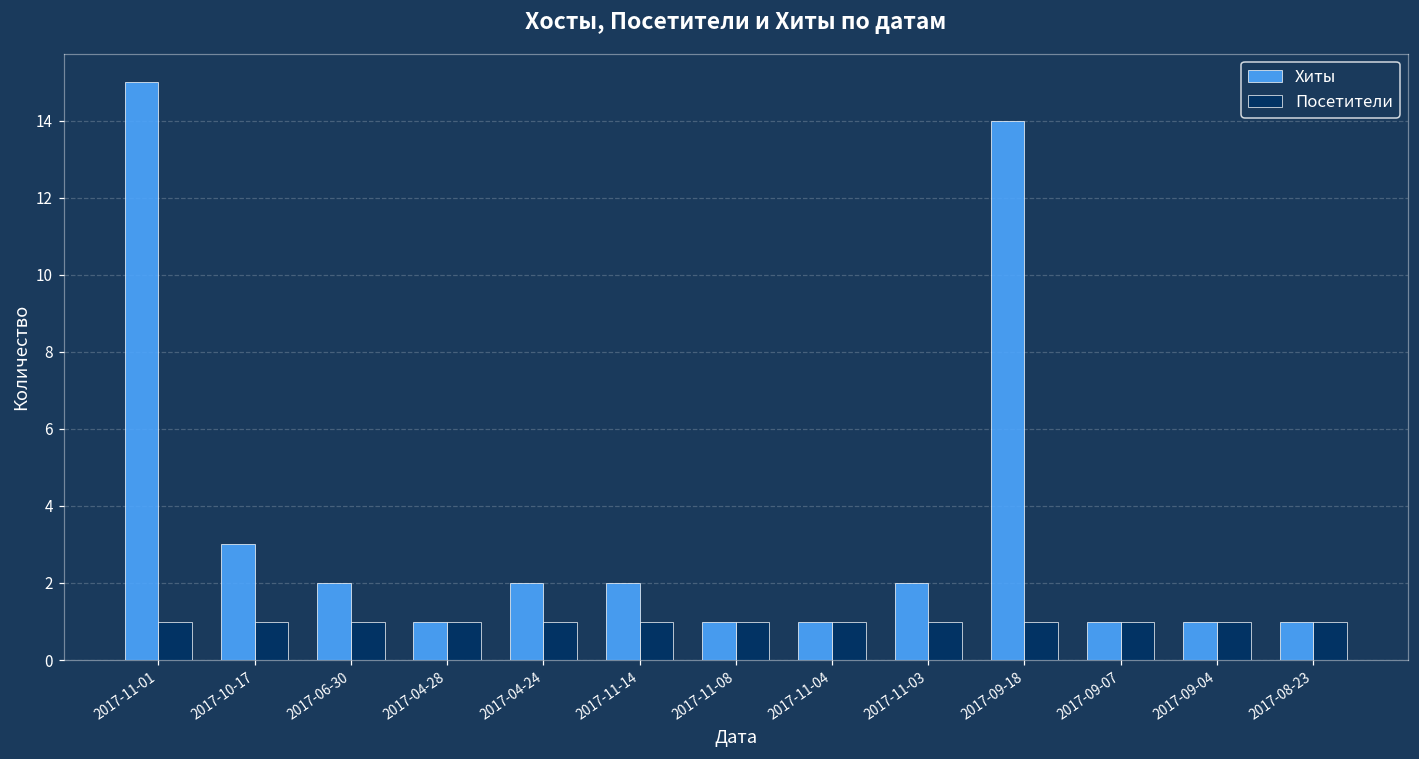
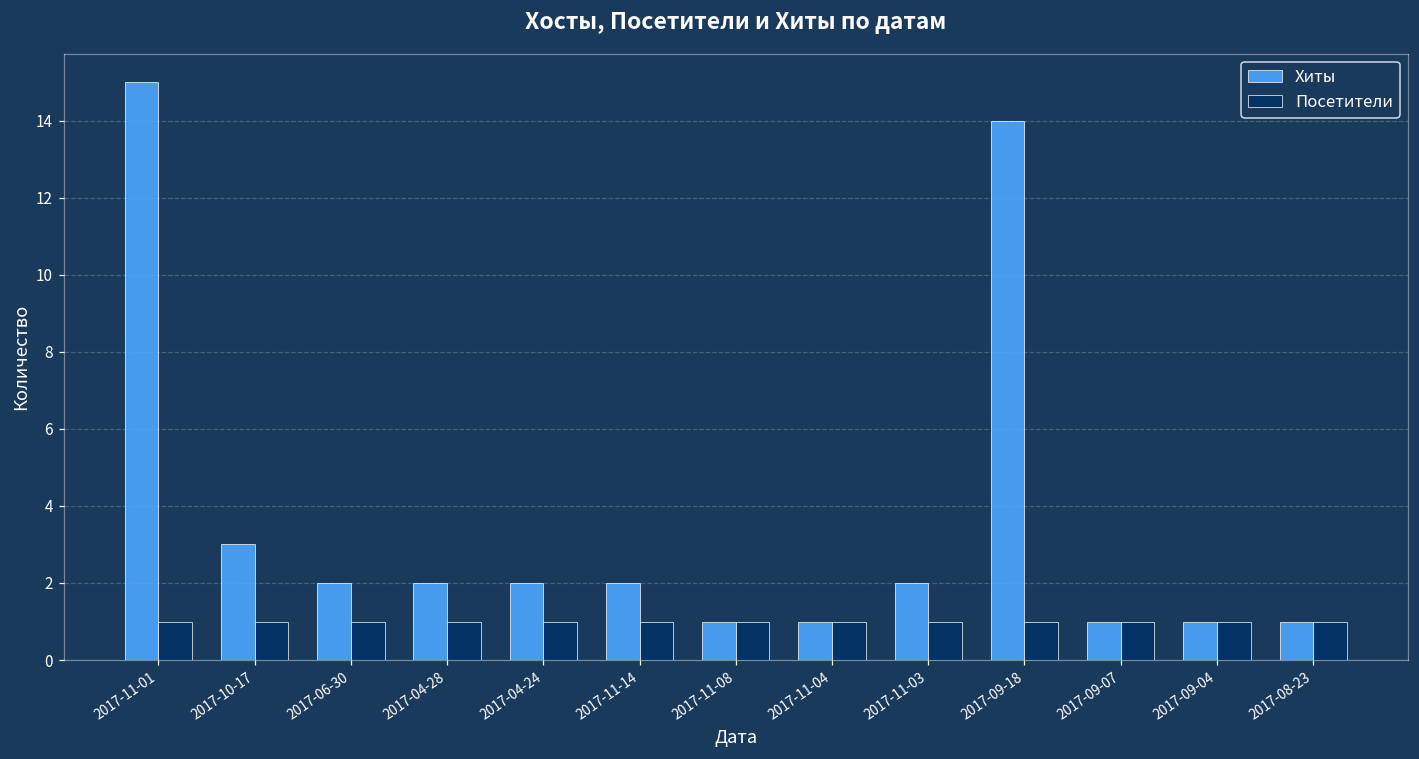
  {
    "Хиты": {
      "2017-11-01": 15,
      "2017-10-17": 3,
      "2017-06-30": 2,
-     "2017-04-28": 1,
+     "2017-04-28": 2,
      "2017-04-24": 2,
      "2017-11-14": 2,
      "2017-11-08": 1,
      "2017-11-04": 1,
      "2017-11-03": 2,
      "2017-09-18": 14,
      "2017-09-07": 1,
      "2017-09-04": 1,
      "2017-08-23": 1
    },
    "Посетители": {
      "2017-11-01": 1,
      "2017-10-17": 1,
      "2017-06-30": 1,
      "2017-04-28": 1,
      "2017-04-24": 1,
      "2017-11-14": 1,
      "2017-11-08": 1,
      "2017-11-04": 1,
      "2017-11-03": 1,
      "2017-09-18": 1,
      "2017-09-07": 1,
      "2017-09-04": 1,
      "2017-08-23": 1
    }
  }
